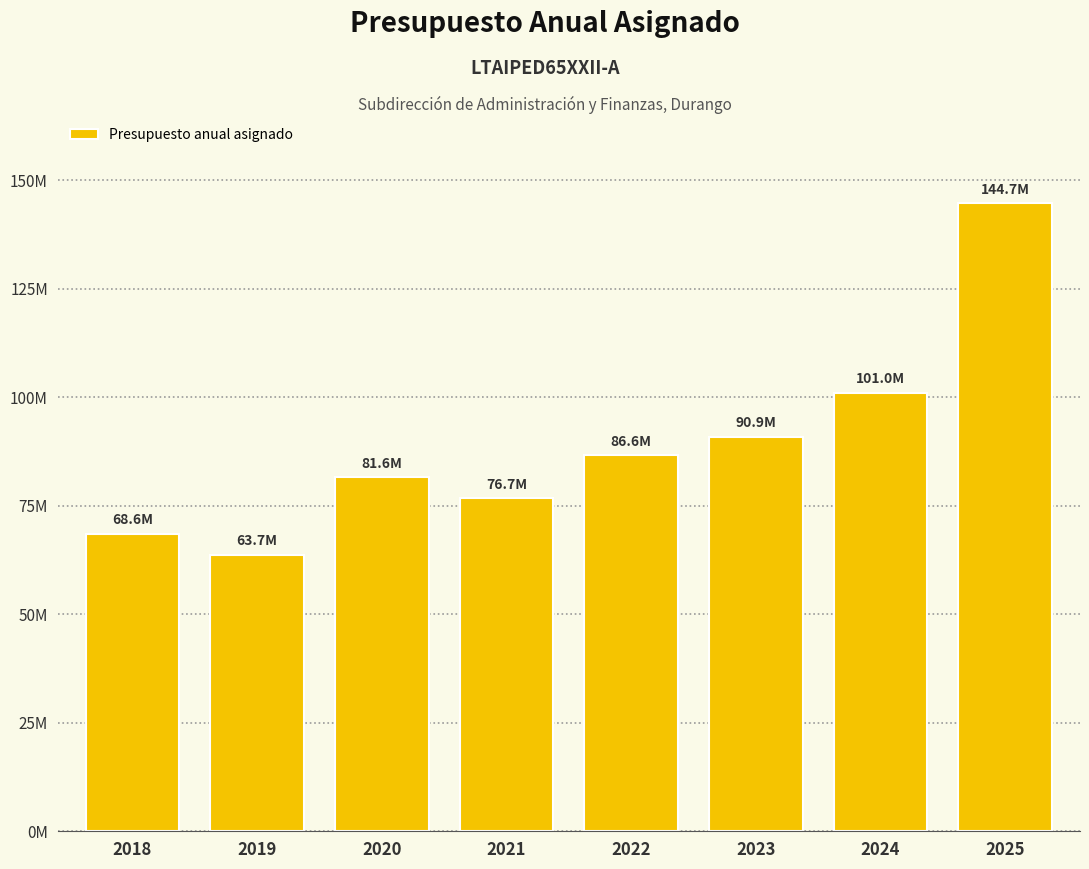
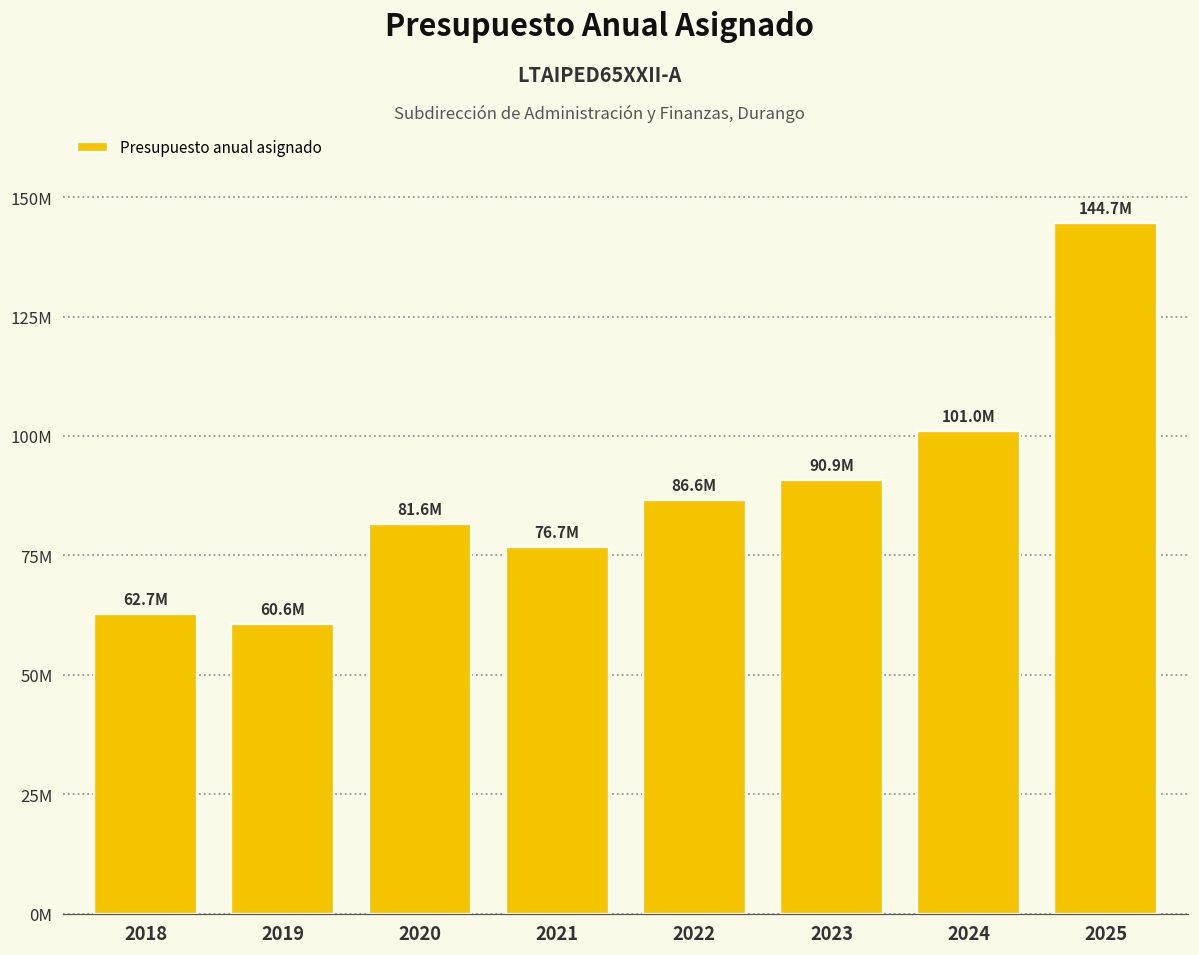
  {
-   "2018": "68.6M",
-   "2019": "63.7M",
+   "2018": "62.7M",
+   "2019": "60.6M",
    "2020": "81.6M",
    "2021": "76.7M",
    "2022": "86.6M",
    "2023": "90.9M",
    "2024": "101.0M",
    "2025": "144.7M"
  }
